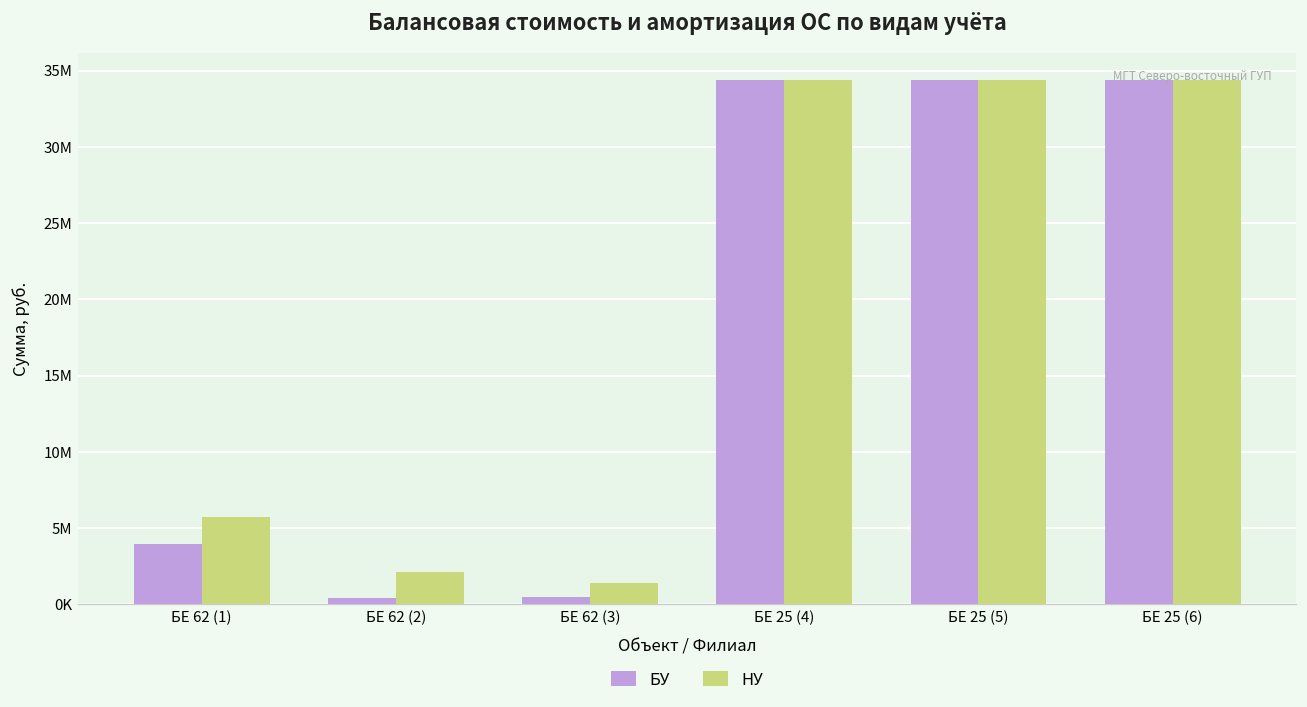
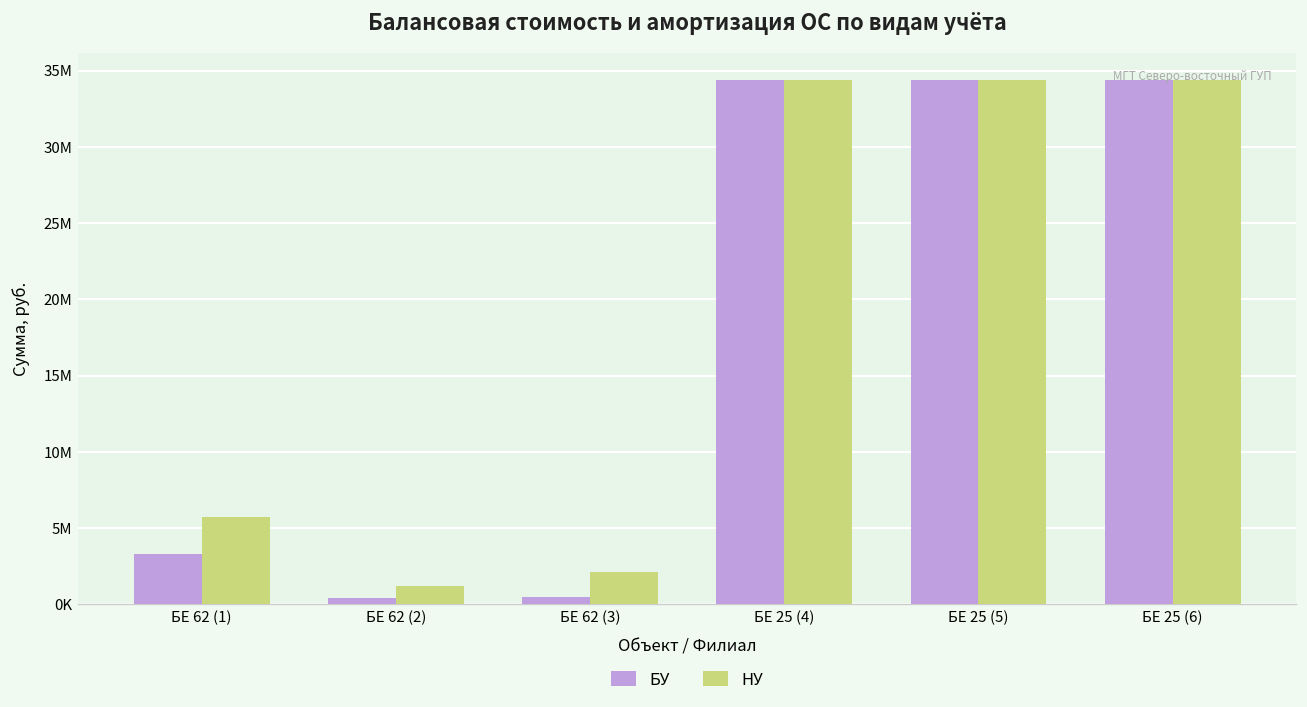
  {
    "БУ": {
-     "БЕ 62 (1)": 3900000,
+     "БЕ 62 (1)": 3300000,
      "БЕ 62 (2)": 400000,
      "БЕ 62 (3)": 400000,
      "БЕ 25 (4)": 34400000,
      "БЕ 25 (5)": 34400000,
      "БЕ 25 (6)": 34400000
    },
    "НУ": {
      "БЕ 62 (1)": 5700000,
-     "БЕ 62 (2)": 2100000,
-     "БЕ 62 (3)": 1400000,
+     "БЕ 62 (2)": 1200000,
+     "БЕ 62 (3)": 2100000,
      "БЕ 25 (4)": 34400000,
      "БЕ 25 (5)": 34400000,
      "БЕ 25 (6)": 34400000
    }
  }
